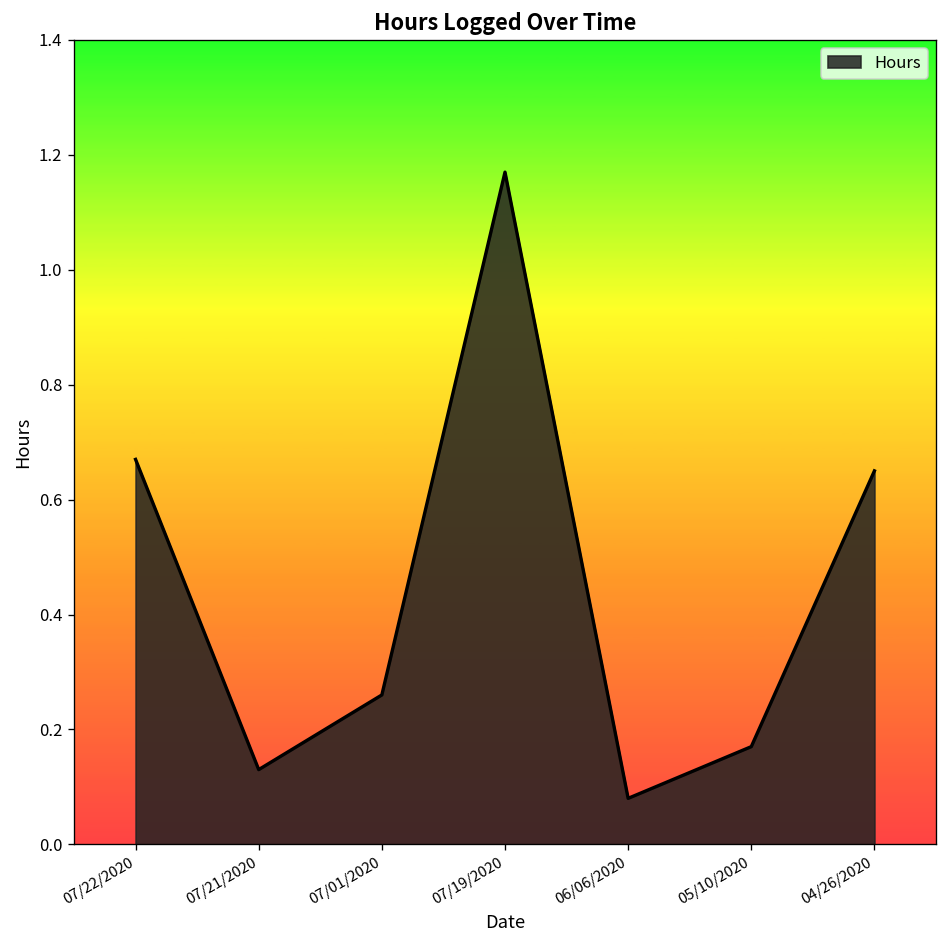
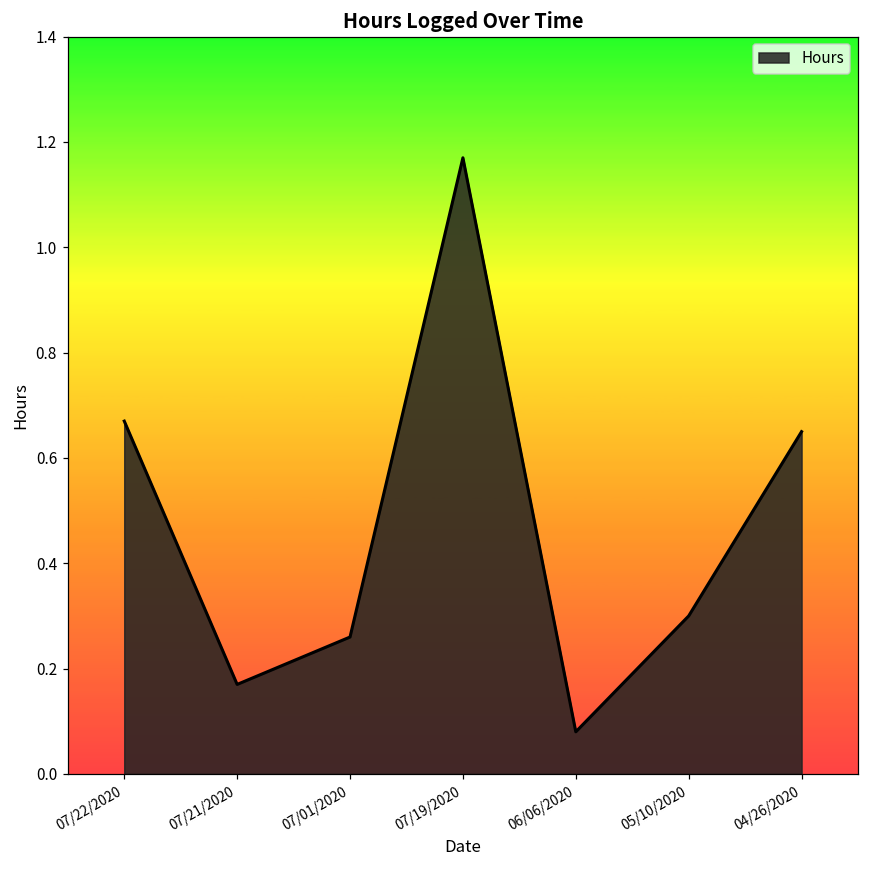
  {
    "07/22/2020": 0.67,
-   "07/21/2020": 0.13,
+   "07/21/2020": 0.17,
    "07/01/2020": 0.26,
    "07/19/2020": 1.17,
    "06/06/2020": 0.08,
-   "05/10/2020": 0.17,
+   "05/10/2020": 0.30,
    "04/26/2020": 0.65
  }
